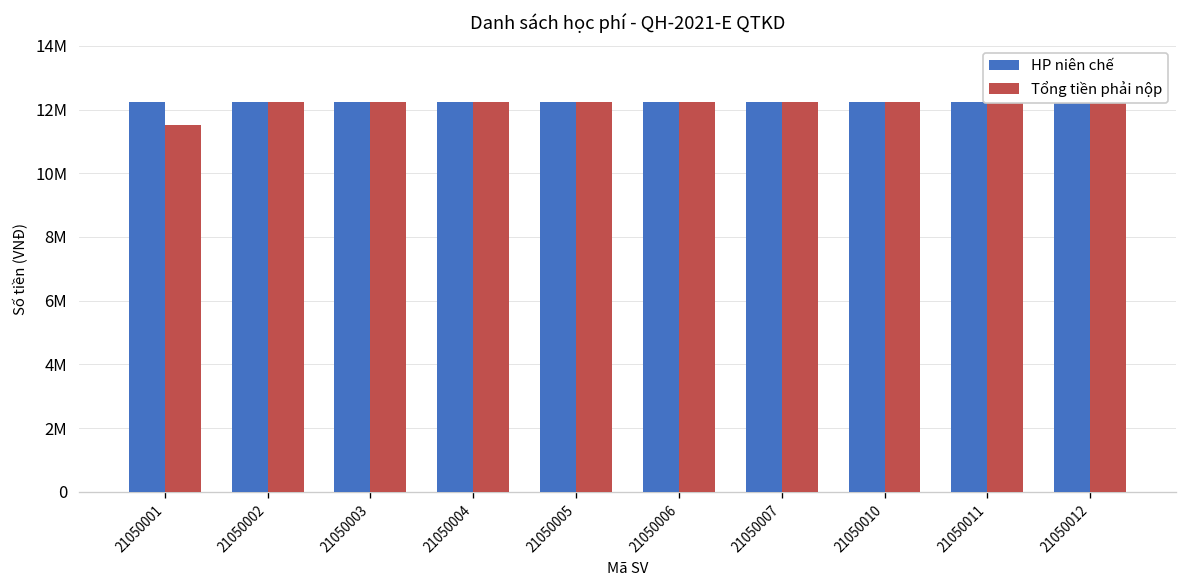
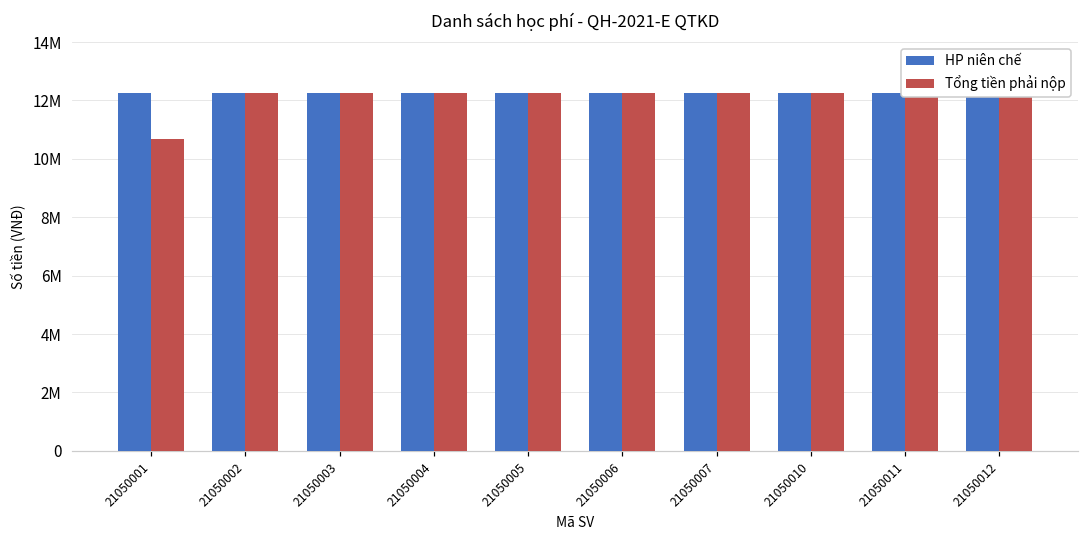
  {
    "HP niên chế": {
      "21050001": 12300000,
      "21050002": 12300000,
      "21050003": 12300000,
      "21050004": 12300000,
      "21050005": 12300000,
      "21050006": 12300000,
      "21050007": 12300000,
      "21050010": 12300000,
      "21050011": 12300000
    },
    "Tổng tiền phải nộp": {
-     "21050001": 11500000,
+     "21050001": 10700000,
      "21050002": 12300000,
      "21050003": 12300000,
      "21050004": 12300000,
      "21050005": 12300000,
      "21050006": 12300000,
      "21050007": 12300000,
      "21050010": 12300000
    }
  }
